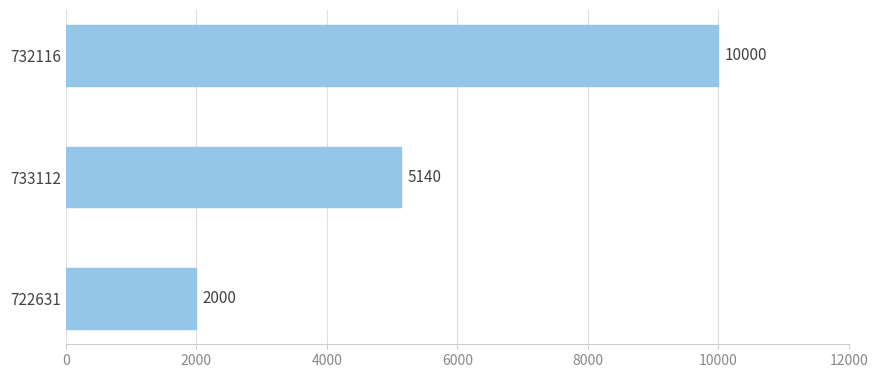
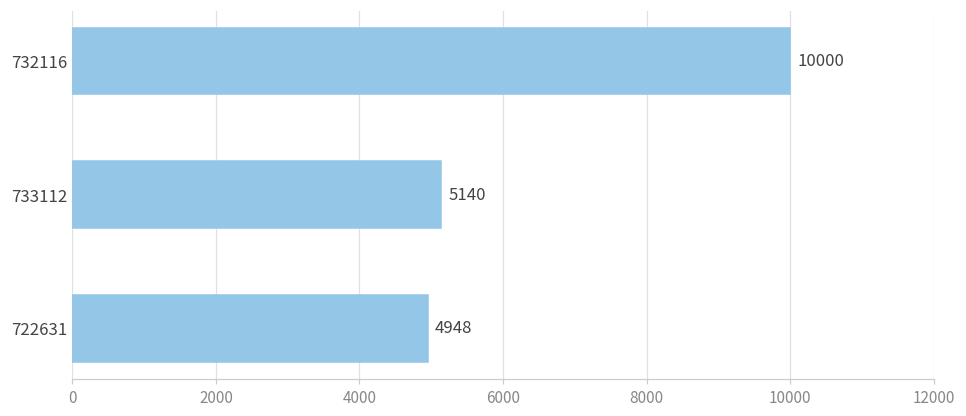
  {
    "732116": 10000,
    "733112": 5140,
-   "722631": 2000
+   "722631": 4948
  }
